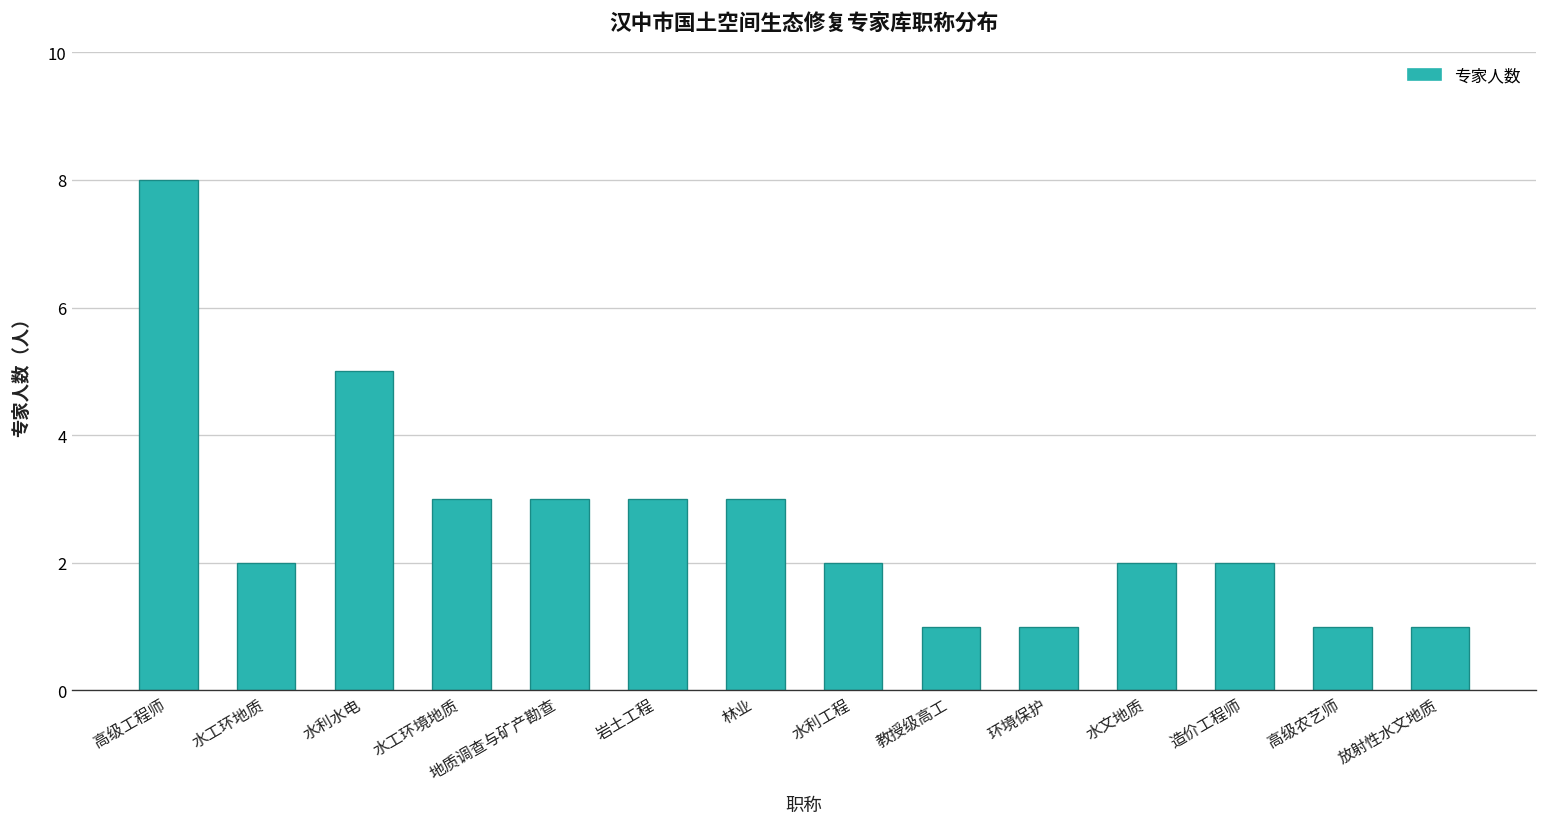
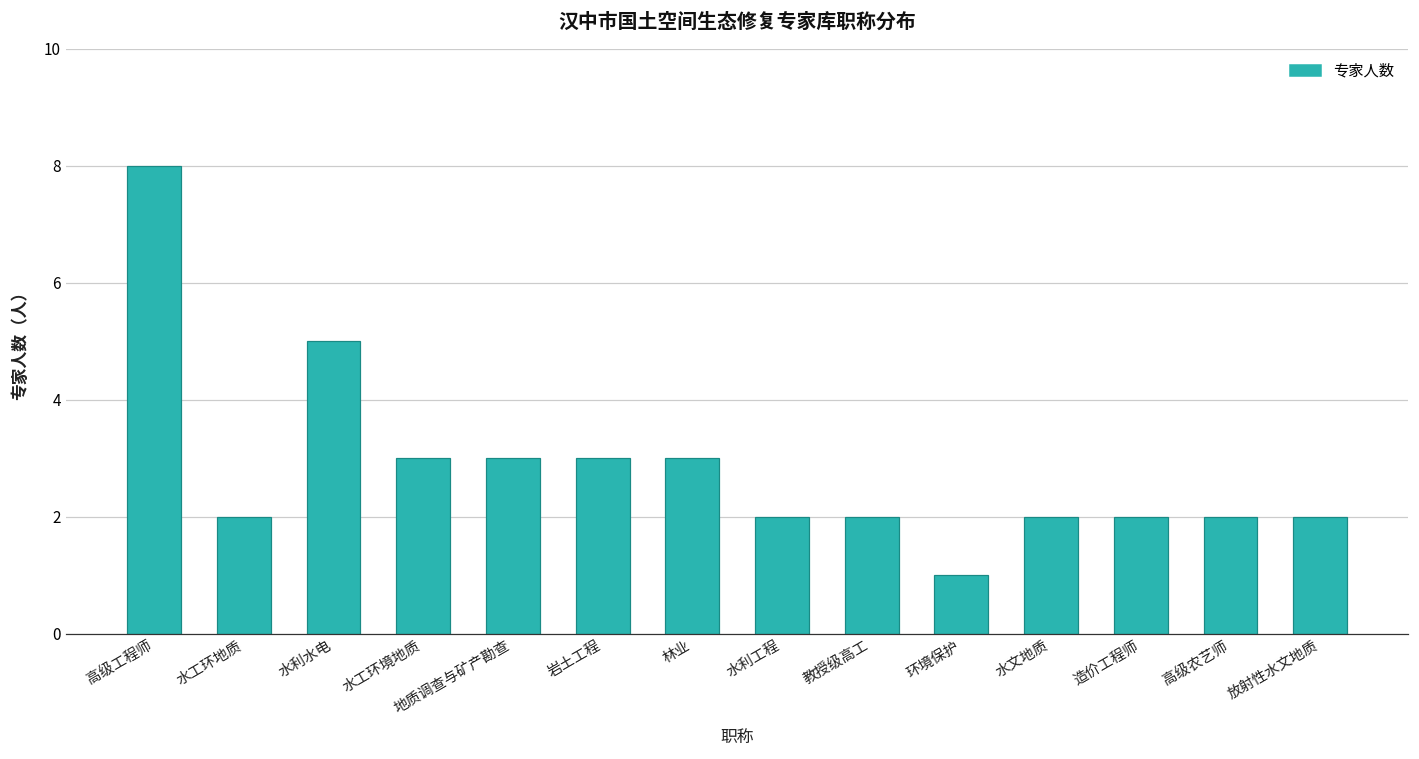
  {
    "高级工程师": 8,
    "水工环地质": 2,
    "水利水电": 5,
    "水工环境地质": 3,
    "地质调查与矿产勘查": 3,
    "岩土工程": 3,
    "林业": 3,
    "水利工程": 2,
-   "教授级高工": 1,
+   "教授级高工": 2,
    "环境保护": 1,
    "水文地质": 2,
    "造价工程师": 2,
-   "高级农艺师": 1,
-   "放射性水文地质": 1
+   "高级农艺师": 2,
+   "放射性水文地质": 2
  }
